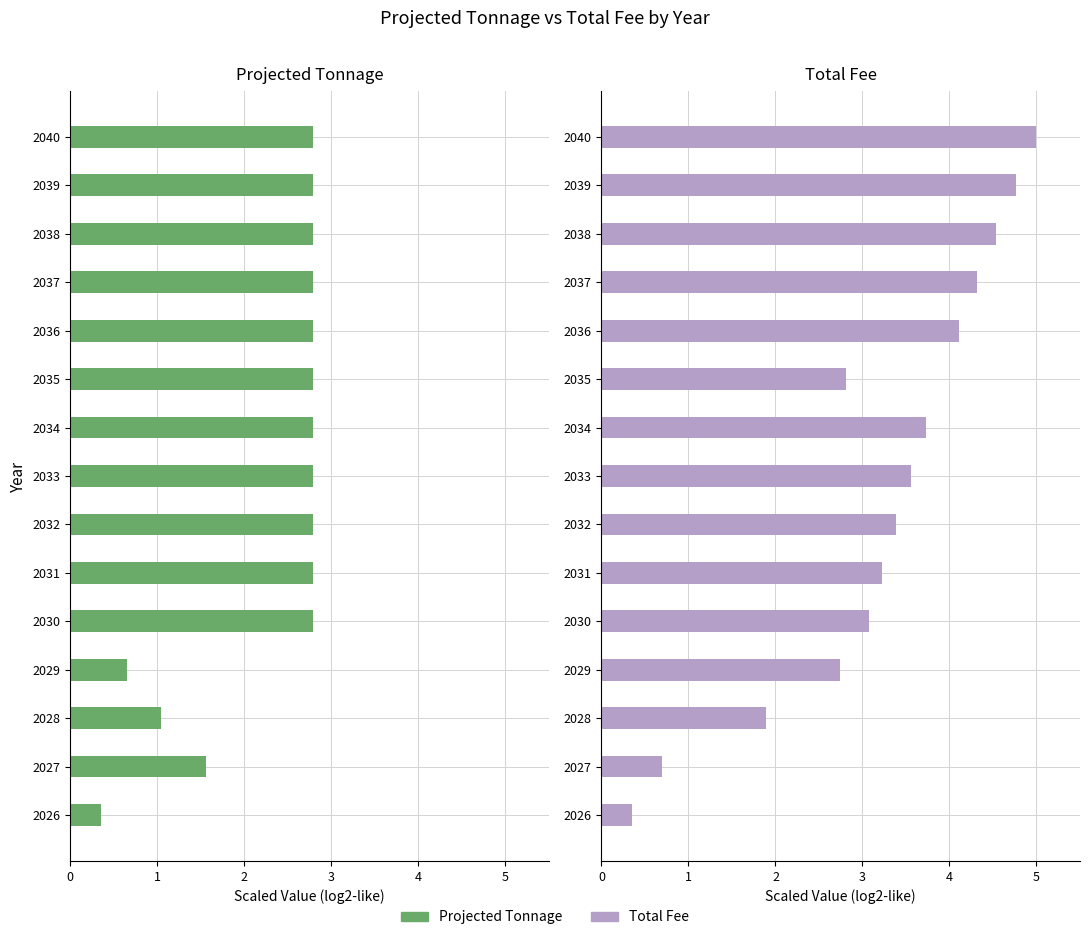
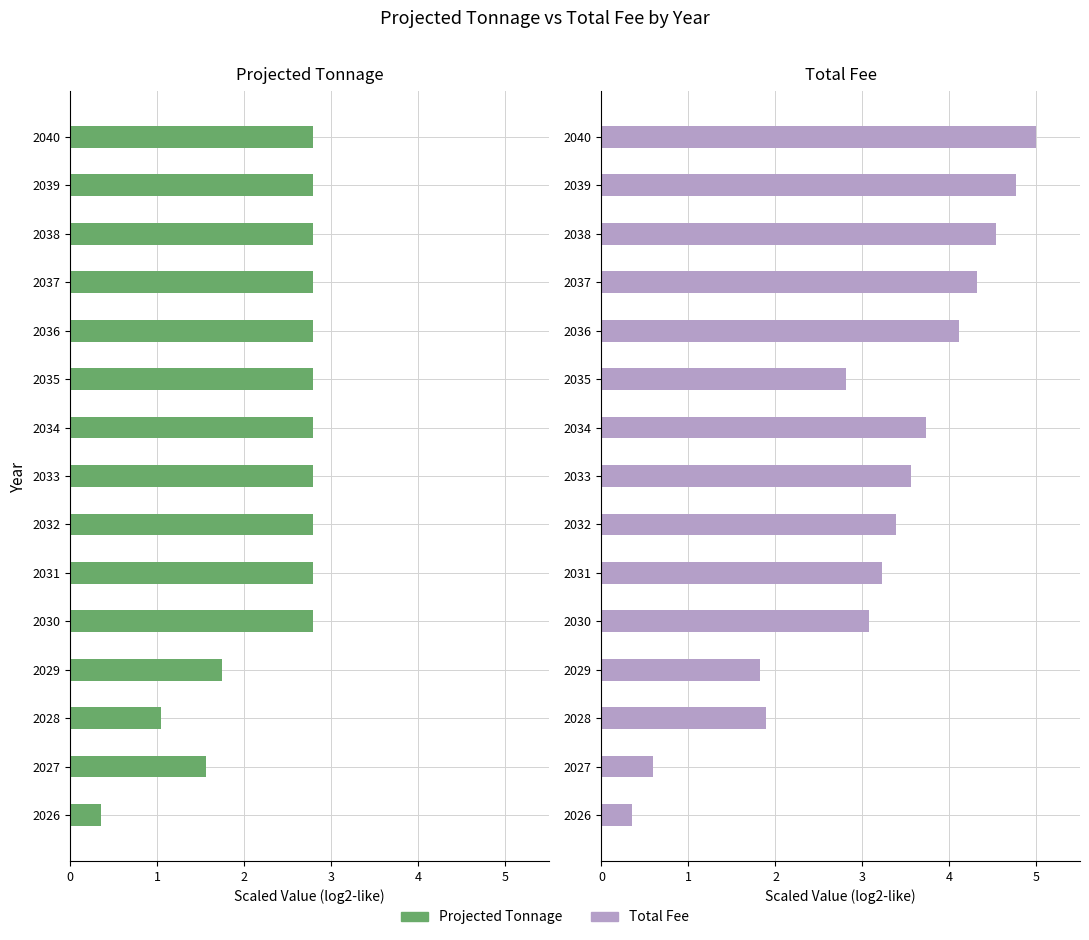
  {
    "Projected Tonnage": {
      "2040": 2.8,
      "2039": 2.8,
      "2038": 2.8,
      "2037": 2.8,
      "2036": 2.8,
      "2035": 2.8,
      "2034": 2.8,
      "2033": 2.8,
      "2032": 2.8,
      "2031": 2.8,
      "2030": 2.8,
-     "2029": 0.6,
+     "2029": 1.7,
      "2028": 1.0,
      "2027": 1.6,
      "2026": 0.3
    },
    "Total Fee": {
      "2040": 5.0,
      "2039": 4.8,
      "2038": 4.5,
      "2037": 4.3,
      "2036": 4.1,
      "2035": 2.8,
      "2034": 3.7,
      "2033": 3.6,
      "2032": 3.4,
      "2031": 3.2,
      "2030": 3.1,
-     "2029": 2.7,
+     "2029": 1.8,
      "2028": 1.9,
-     "2027": 0.7,
+     "2027": 0.6,
      "2026": 0.3
    }
  }
